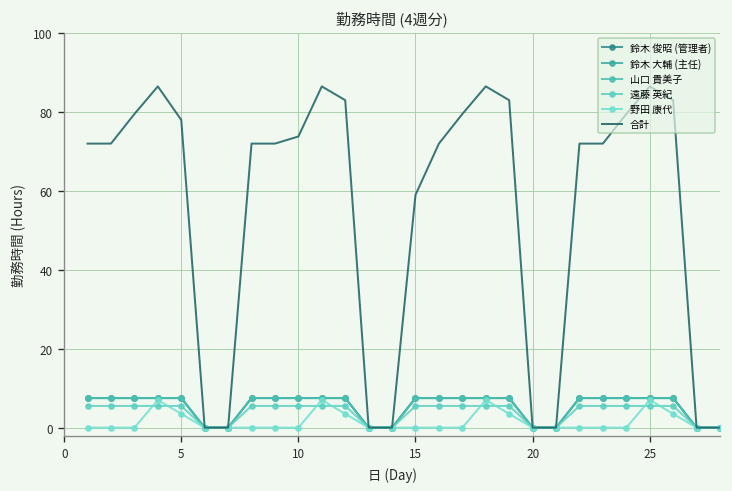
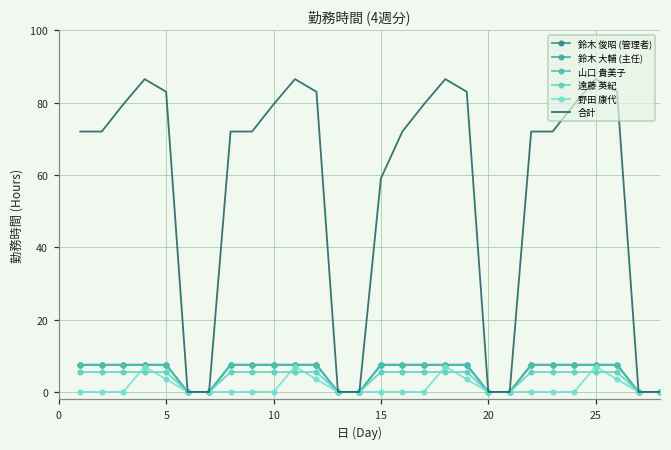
  {
    "合計": {
-     "5": 78,
-     "10": 74,
+     "5": 83,
+     "10": 80,
      "15": 59
    }
  }
